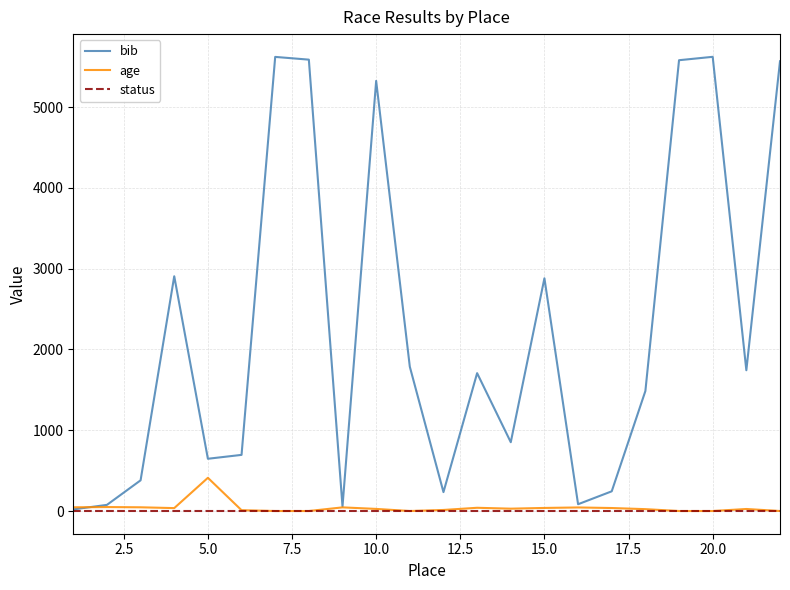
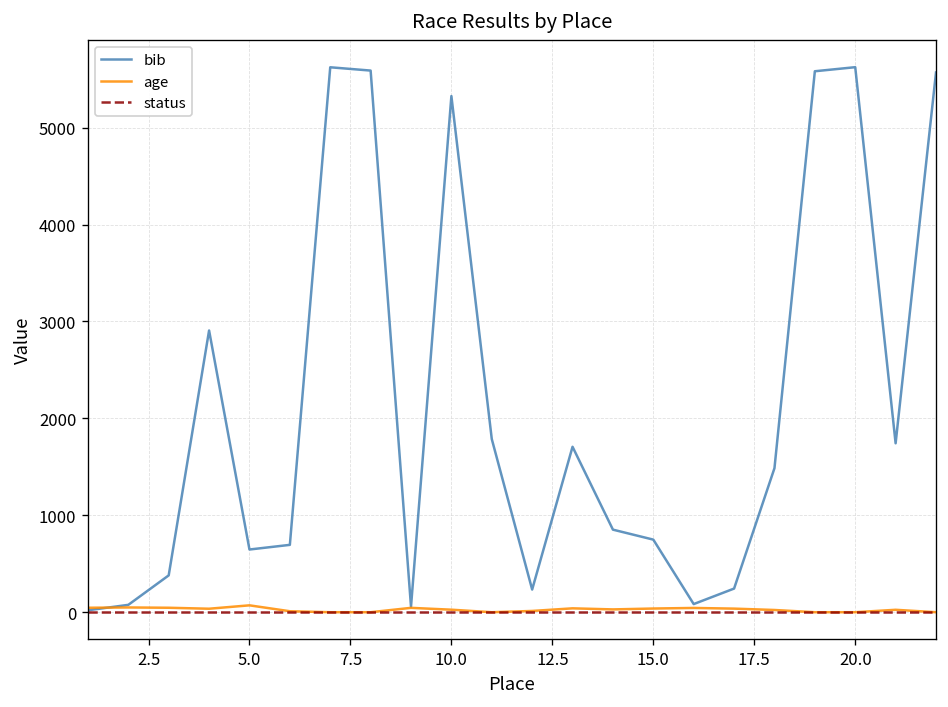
  {
    "bib": {
      "5.0": 600,
      "10.0": 5300,
-     "15.0": 2900,
+     "15.0": 700,
      "20.0": 5600
    },
    "age": {
-     "5.0": 400,
+     "5.0": 100,
      "15.0": 0
    },
    "status": {
      "5.0": 0,
      "15.0": 0
    }
  }
